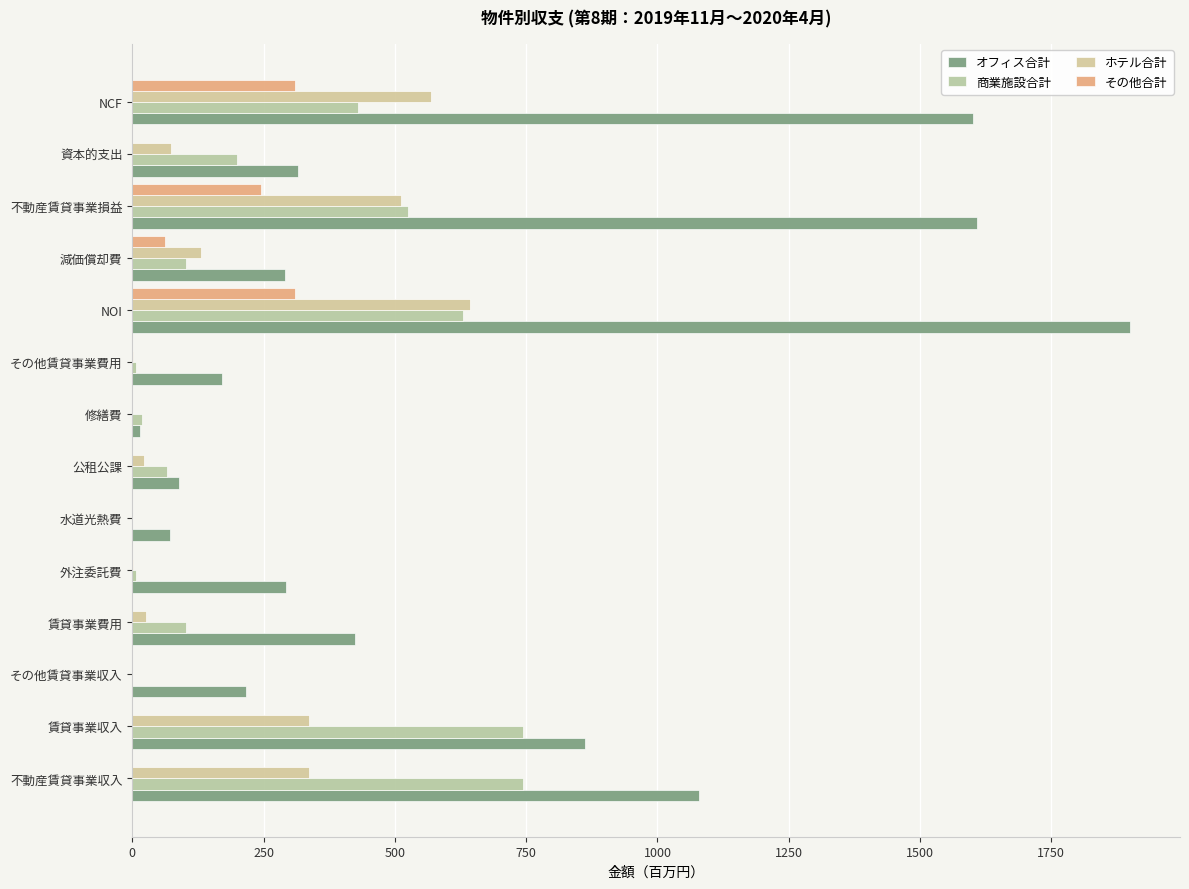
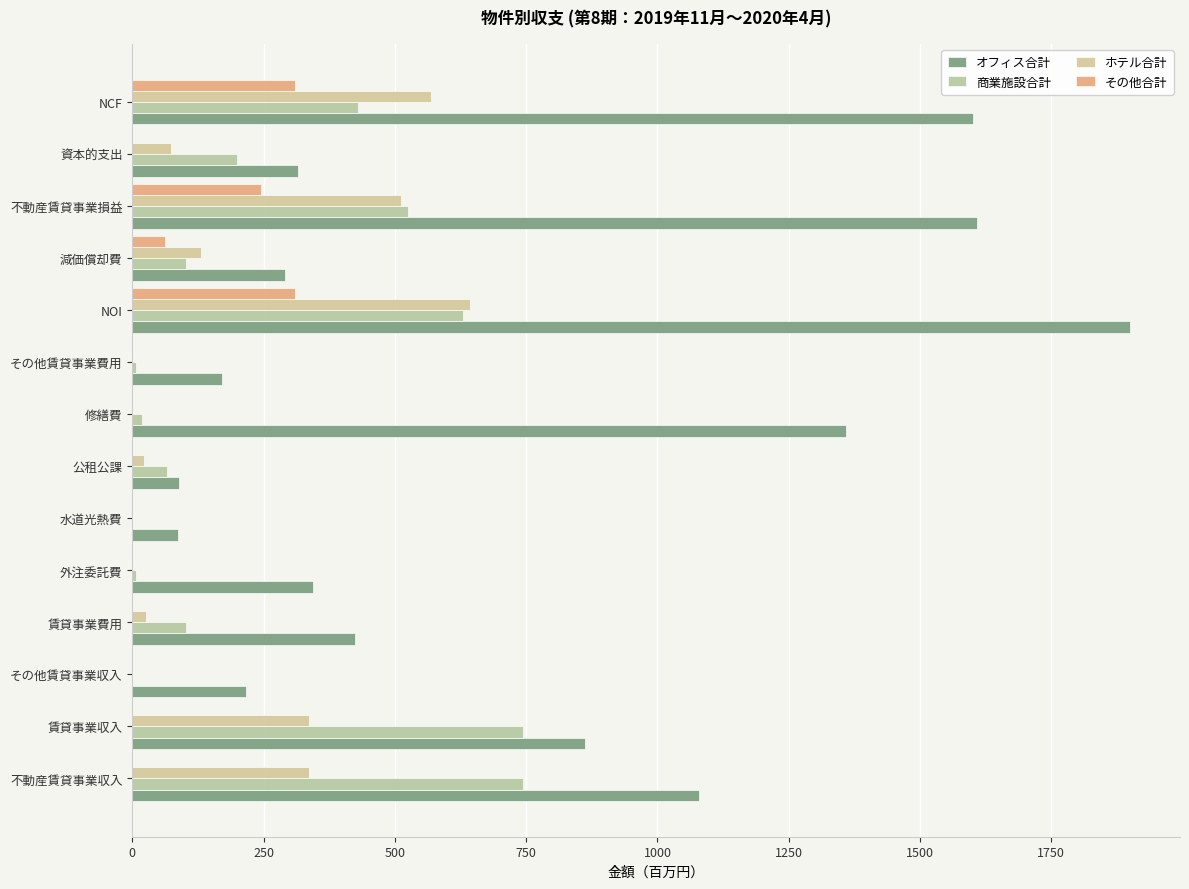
  {
    "オフィス合計": {
      "NCF": 1600,
      "資本的支出": 320,
      "不動産賃貸事業損益": 1610,
      "減価償却費": 290,
      "NOI": 1900,
      "その他賃貸事業費用": 170,
-     "修繕費": 20,
+     "修繕費": 1360,
      "公租公課": 90,
-     "水道光熱費": 70,
-     "外注委託費": 290,
+     "水道光熱費": 90,
+     "外注委託費": 340,
      "賃貸事業費用": 420,
      "その他賃貸事業収入": 220,
      "賃貸事業収入": 860,
      "不動産賃貸事業収入": 1080
    }
  }
